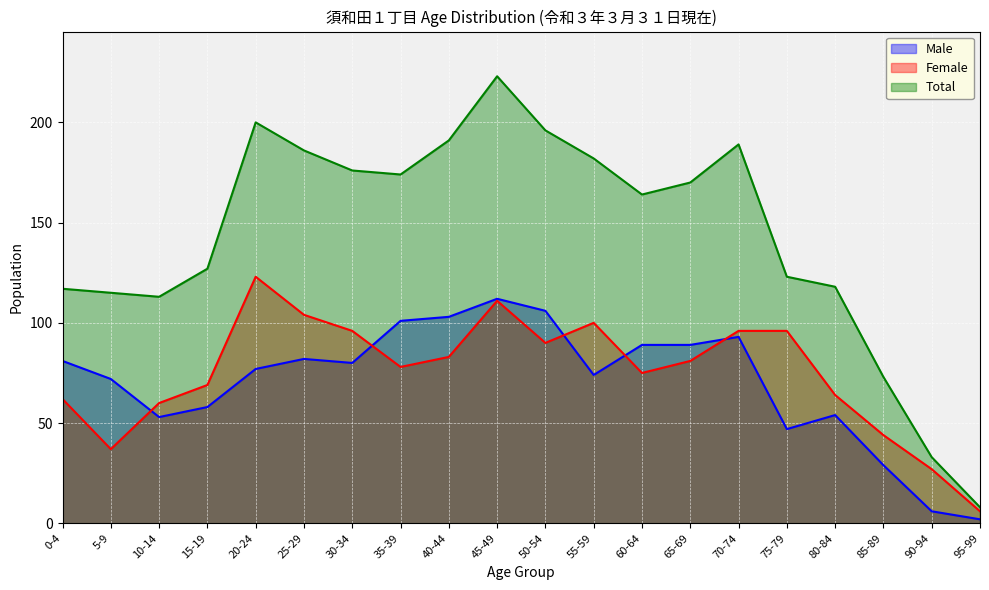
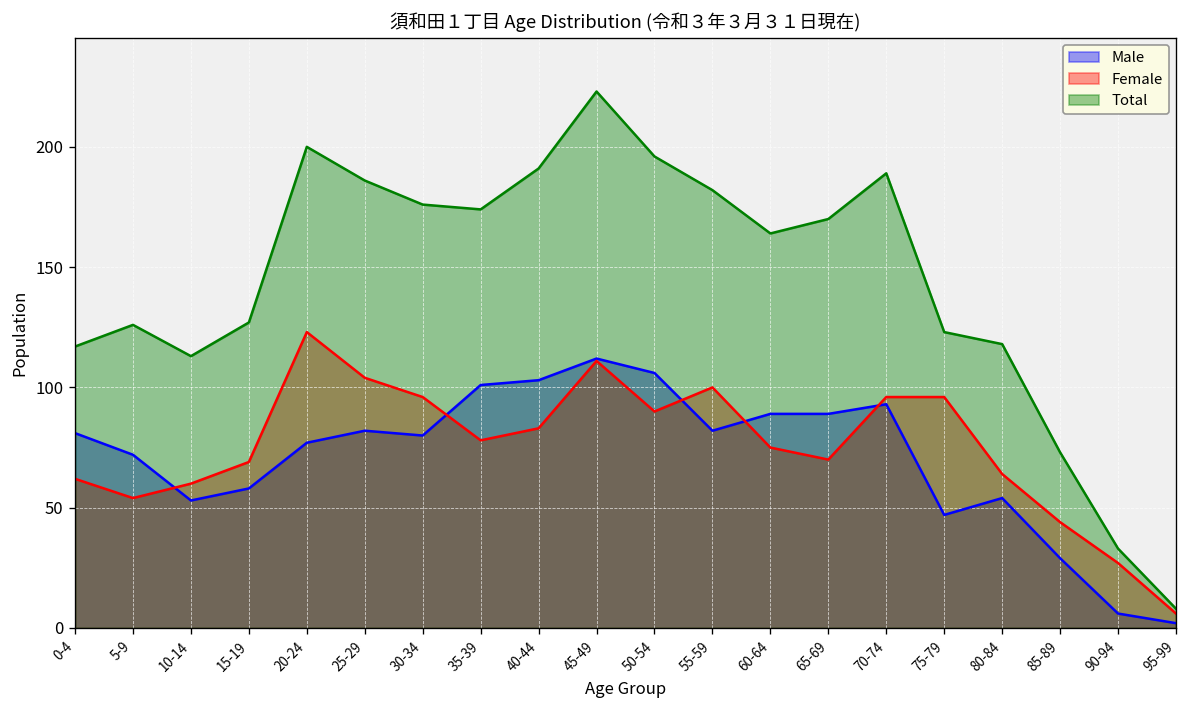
  {
    "Male": {
      "0-4": 81,
      "5-9": 72,
      "10-14": 53,
      "15-19": 58,
      "20-24": 77,
      "25-29": 82,
      "30-34": 80,
      "35-39": 101,
      "40-44": 103,
      "50-54": 106,
-     "55-59": 74,
+     "55-59": 82,
      "60-64": 89,
      "65-69": 89,
      "70-74": 93,
      "75-79": 47,
      "80-84": 54,
      "85-89": 29,
      "90-94": 6,
      "95-99": 2
    },
    "Female": {
      "0-4": 62,
-     "5-9": 37,
+     "5-9": 54,
      "10-14": 60,
      "15-19": 69,
      "20-24": 123,
      "25-29": 104,
      "30-34": 96,
      "35-39": 78,
      "40-44": 83,
      "50-54": 90,
      "55-59": 100,
      "60-64": 75,
-     "65-69": 81,
+     "65-69": 70,
      "70-74": 96,
      "75-79": 96,
      "80-84": 64,
      "85-89": 44,
      "90-94": 27,
      "95-99": 6
    },
    "Total": {
      "0-4": 117,
-     "5-9": 115,
+     "5-9": 126,
      "10-14": 113,
      "15-19": 127,
      "20-24": 200,
      "25-29": 186,
      "30-34": 176,
      "35-39": 174,
      "40-44": 191,
      "45-49": 223,
      "50-54": 196,
      "55-59": 182,
      "60-64": 164,
      "65-69": 170,
      "70-74": 189,
      "75-79": 123,
      "80-84": 118,
      "85-89": 73,
      "90-94": 33,
      "95-99": 8
    }
  }
